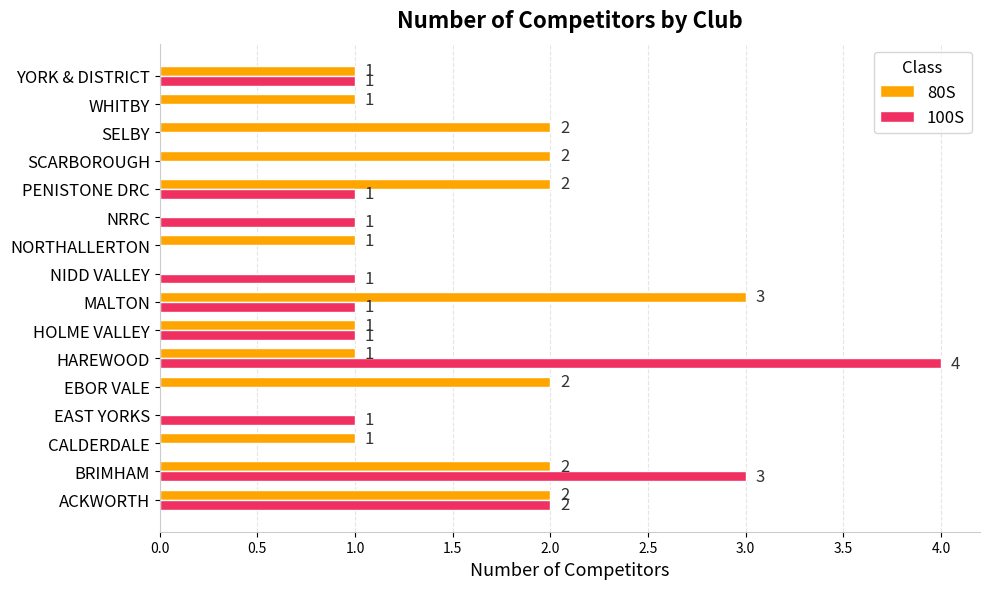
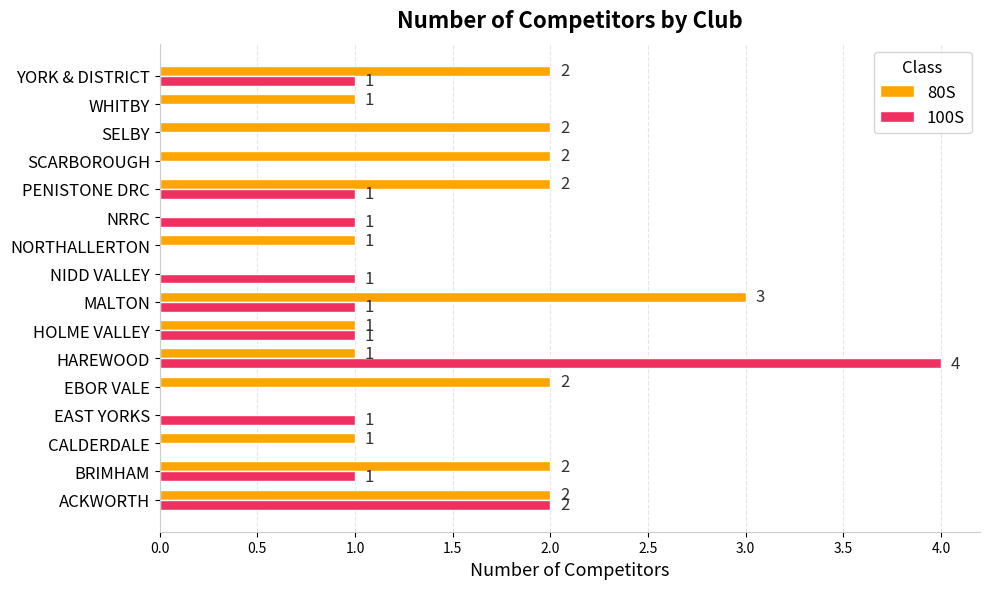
  {
    "80S": {
-     "YORK & DISTRICT": 1,
+     "YORK & DISTRICT": 2,
      "WHITBY": 1,
      "SELBY": 2,
      "SCARBOROUGH": 2,
      "PENISTONE DRC": 2,
      "NORTHALLERTON": 1,
      "MALTON": 3,
      "HAREWOOD": 1,
      "EBOR VALE": 2,
      "CALDERDALE": 1,
      "BRIMHAM": 2
    },
    "100S": {
      "YORK & DISTRICT": 1,
      "PENISTONE DRC": 1,
      "NRRC": 1,
      "NIDD VALLEY": 1,
      "MALTON": 1,
      "HAREWOOD": 4,
      "EAST YORKS": 1,
-     "BRIMHAM": 3
+     "BRIMHAM": 1
    }
  }
